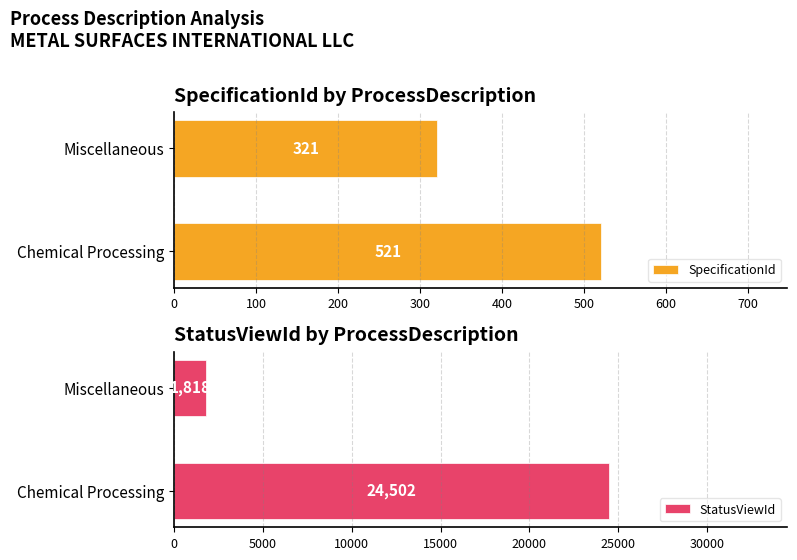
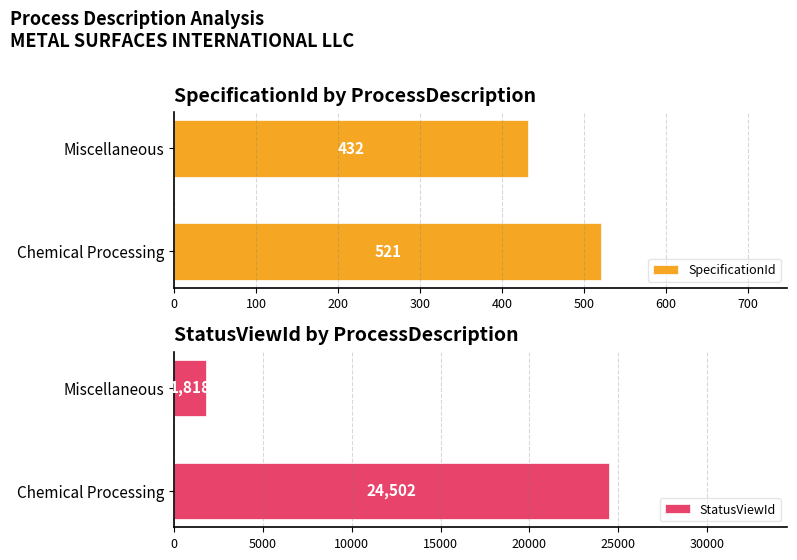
  {
    "SpecificationId by ProcessDescription": {
-     "Miscellaneous": "321",
+     "Miscellaneous": "432",
      "Chemical Processing": "521"
    },
    "StatusViewId by ProcessDescription": {
      "Miscellaneous": "1,818",
      "Chemical Processing": "24,502"
    }
  }
